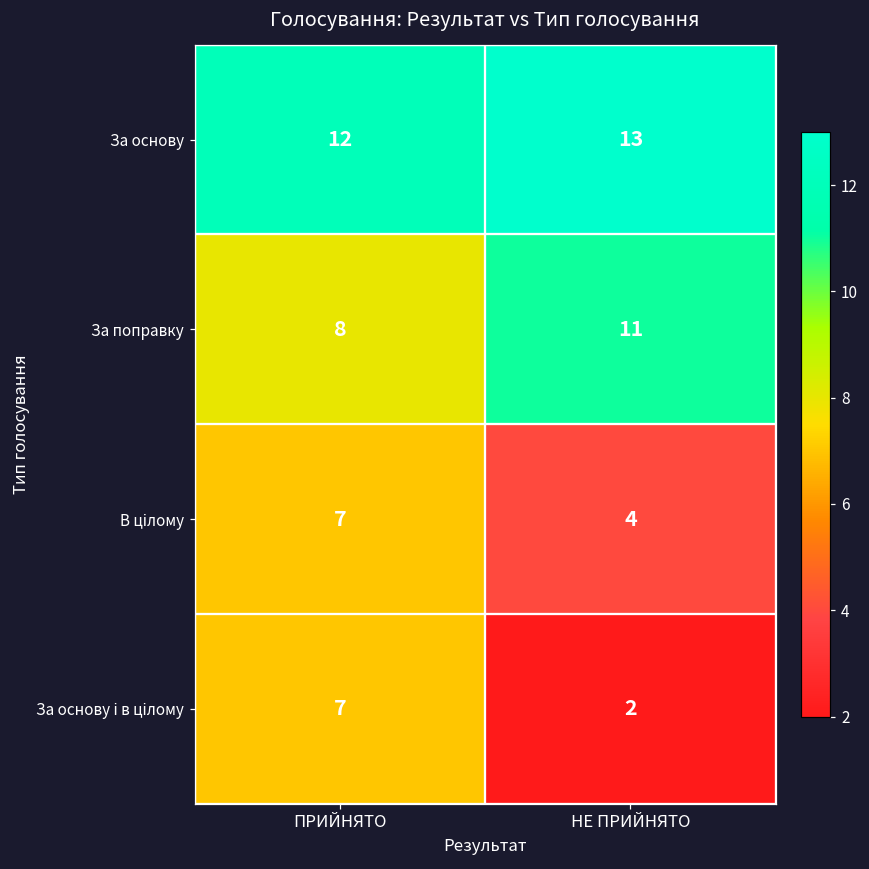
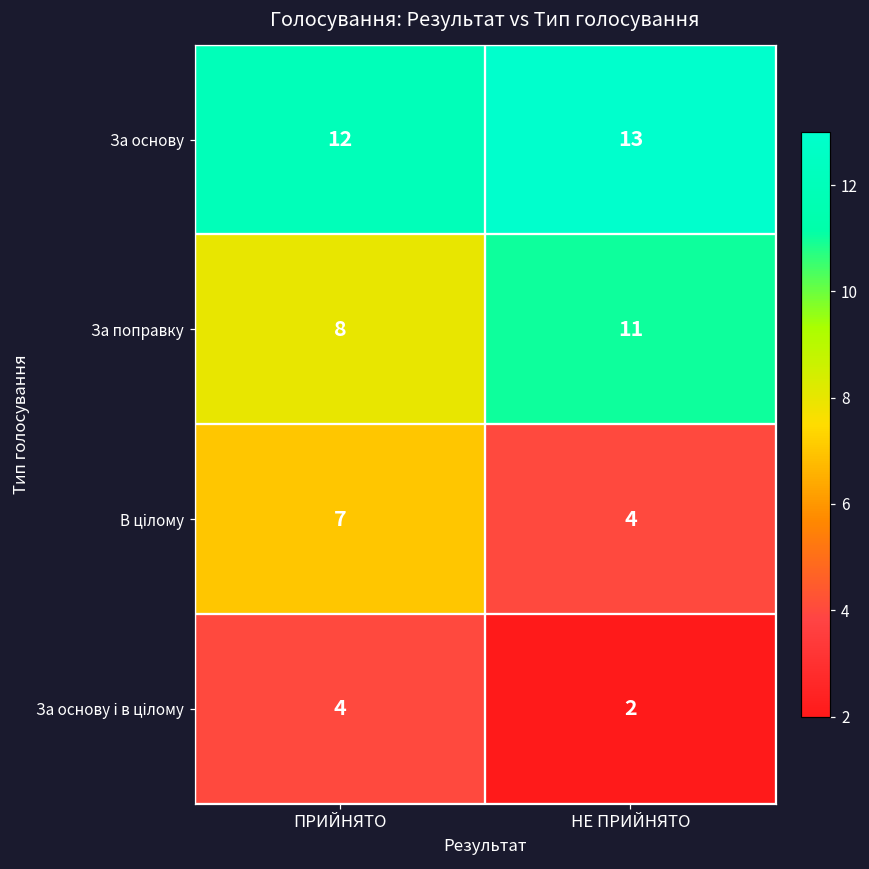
  {
    "За основу": {
      "ПРИЙНЯТО": 12,
      "НЕ ПРИЙНЯТО": 13
    },
    "За поправку": {
      "ПРИЙНЯТО": 8,
      "НЕ ПРИЙНЯТО": 11
    },
    "В цілому": {
      "ПРИЙНЯТО": 7,
      "НЕ ПРИЙНЯТО": 4
    },
    "За основу і в цілому": {
-     "ПРИЙНЯТО": 7,
+     "ПРИЙНЯТО": 4,
      "НЕ ПРИЙНЯТО": 2
    }
  }
